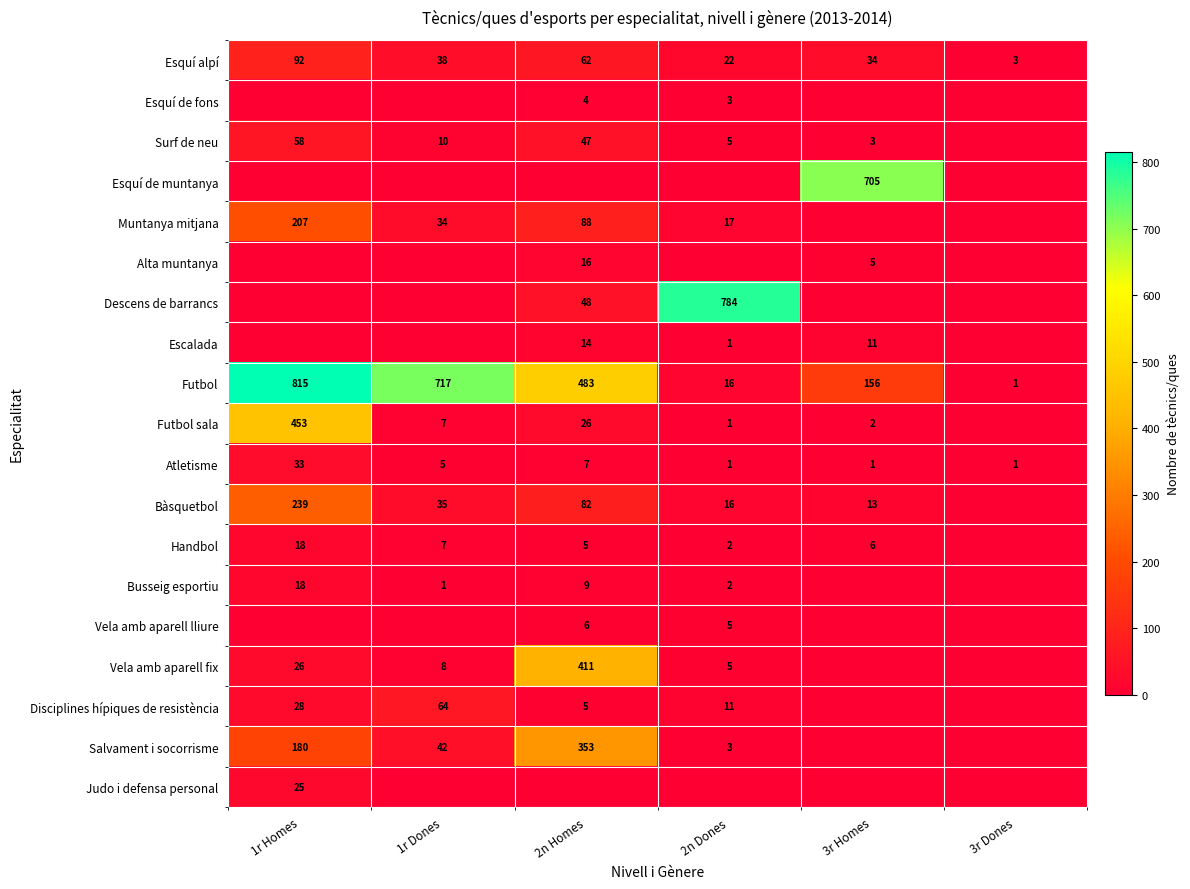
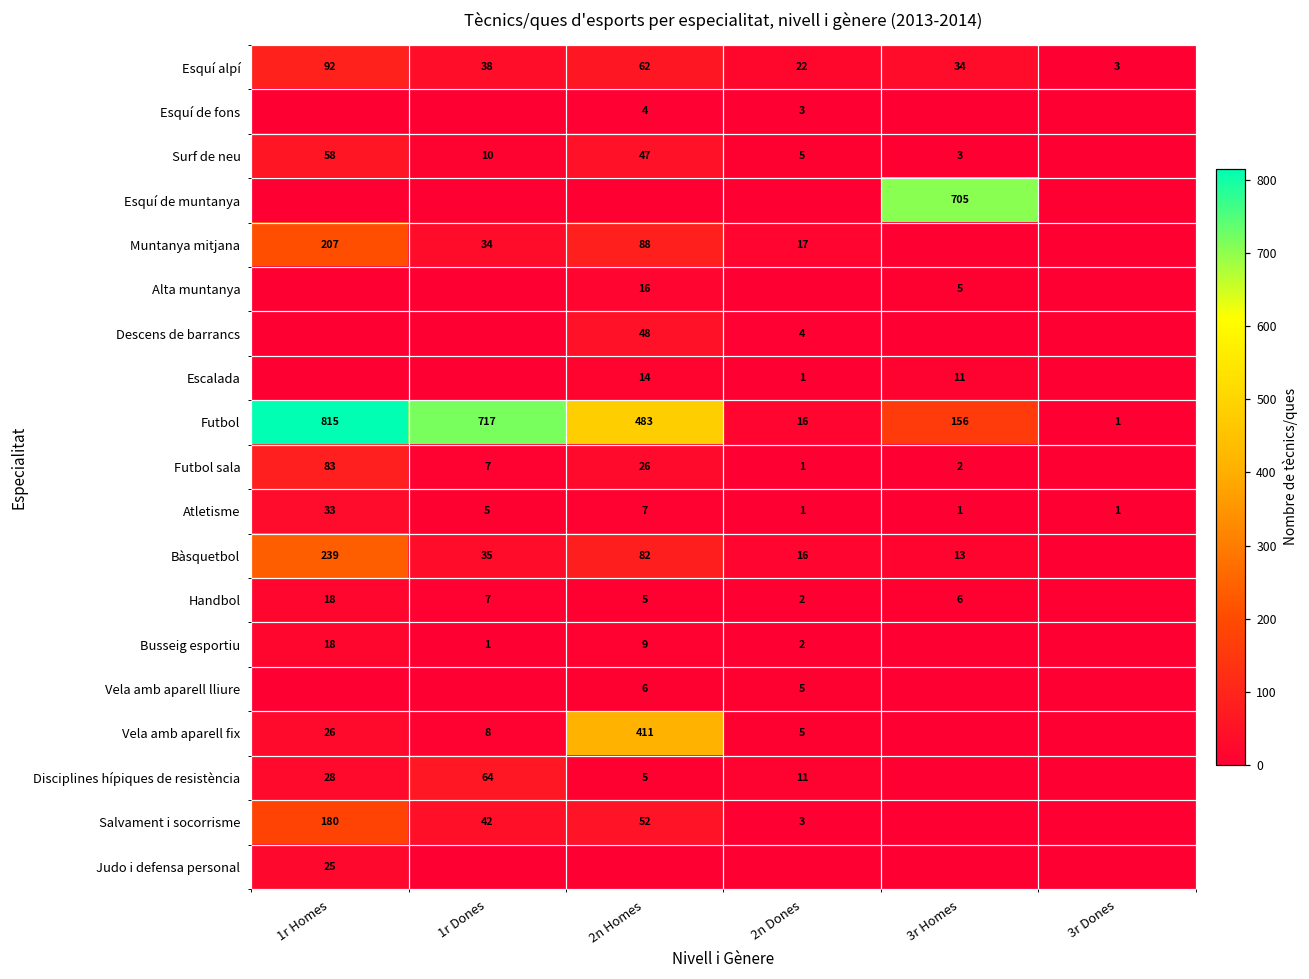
  {
    "Esquí alpí": {
      "1r Homes": 92,
      "1r Dones": 38,
      "2n Homes": 62,
      "2n Dones": 22,
      "3r Homes": 34,
      "3r Dones": 3
    },
    "Esquí de fons": {
      "2n Homes": 4,
      "2n Dones": 3
    },
    "Surf de neu": {
      "1r Homes": 58,
      "1r Dones": 10,
      "2n Homes": 47,
      "2n Dones": 5,
      "3r Homes": 3
    },
    "Esquí de muntanya": {
      "3r Homes": 705
    },
    "Muntanya mitjana": {
      "1r Homes": 207,
      "1r Dones": 34,
      "2n Homes": 88,
      "2n Dones": 17
    },
    "Alta muntanya": {
      "2n Homes": 16,
      "3r Homes": 5
    },
    "Descens de barrancs": {
      "2n Homes": 48,
-     "2n Dones": 784
+     "2n Dones": 4
    },
    "Escalada": {
      "2n Homes": 14,
      "2n Dones": 1,
      "3r Homes": 11
    },
    "Futbol": {
      "1r Homes": 815,
      "1r Dones": 717,
      "2n Homes": 483,
      "2n Dones": 16,
      "3r Homes": 156,
      "3r Dones": 1
    },
    "Futbol sala": {
-     "1r Homes": 453,
+     "1r Homes": 83,
      "1r Dones": 7,
      "2n Homes": 26,
      "2n Dones": 1,
      "3r Homes": 2
    },
    "Atletisme": {
      "1r Homes": 33,
      "1r Dones": 5,
      "2n Homes": 7,
      "2n Dones": 1,
      "3r Homes": 1,
      "3r Dones": 1
    },
    "Bàsquetbol": {
      "1r Homes": 239,
      "1r Dones": 35,
      "2n Homes": 82,
      "2n Dones": 16,
      "3r Homes": 13
    },
    "Handbol": {
      "1r Homes": 18,
      "1r Dones": 7,
      "2n Homes": 5,
      "2n Dones": 2,
      "3r Homes": 6
    },
    "Busseig esportiu": {
      "1r Homes": 18,
      "1r Dones": 1,
      "2n Homes": 9,
      "2n Dones": 2
    },
    "Vela amb aparell lliure": {
      "2n Homes": 6,
      "2n Dones": 5
    },
    "Vela amb aparell fix": {
      "1r Homes": 26,
      "1r Dones": 8,
      "2n Homes": 411,
      "2n Dones": 5
    },
    "Disciplines hípiques de resistència": {
      "1r Homes": 28,
      "1r Dones": 64,
      "2n Homes": 5,
      "2n Dones": 11
    },
    "Salvament i socorrisme": {
      "1r Homes": 180,
      "1r Dones": 42,
-     "2n Homes": 353,
+     "2n Homes": 52,
      "2n Dones": 3
    },
    "Judo i defensa personal": {
      "1r Homes": 25
    }
  }
